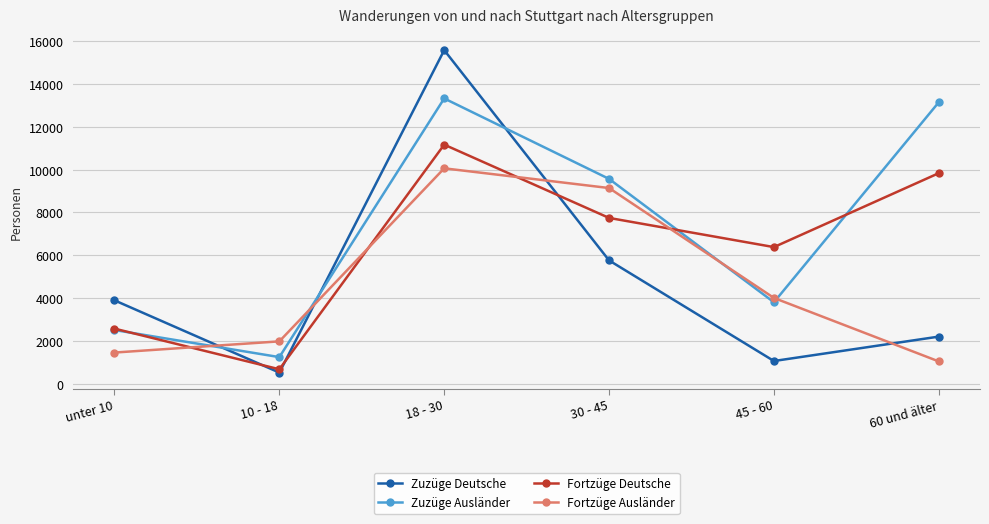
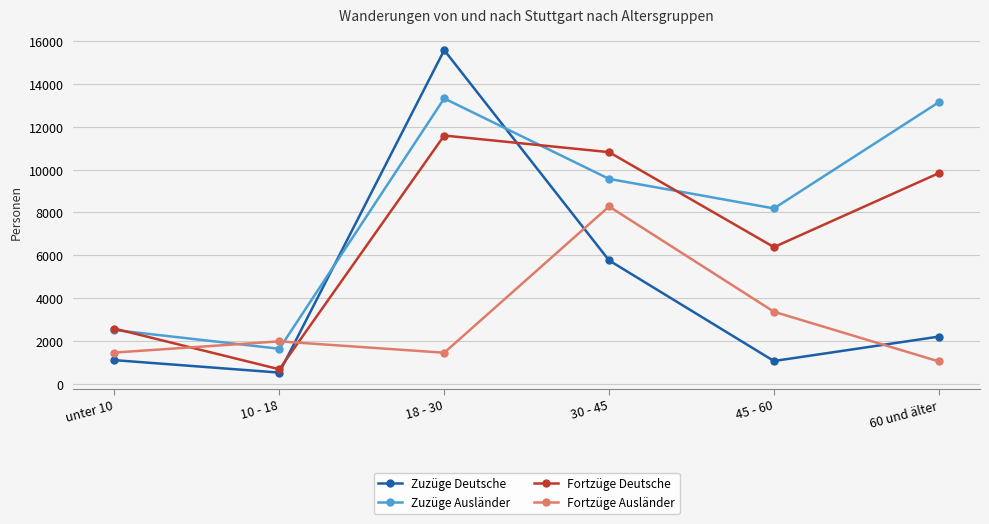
  {
    "Zuzüge Deutsche": {
-     "unter 10": 3900,
+     "unter 10": 1100,
      "10 - 18": 500,
      "18 - 30": 15600,
      "30 - 45": 5800,
      "45 - 60": 1100,
      "60 und älter": 2200
    },
    "Zuzüge Ausländer": {
-     "10 - 18": 1200,
+     "10 - 18": 1600,
      "18 - 30": 13300,
      "30 - 45": 9600,
-     "45 - 60": 3800,
+     "45 - 60": 8200,
      "60 und älter": 13100
    },
    "Fortzüge Deutsche": {
      "10 - 18": 700,
-     "18 - 30": 11200,
-     "30 - 45": 7700,
+     "18 - 30": 11600,
+     "30 - 45": 10800,
      "45 - 60": 6400,
      "60 und älter": 9800
    },
    "Fortzüge Ausländer": {
      "unter 10": 1500,
      "10 - 18": 2000,
-     "18 - 30": 10100,
-     "30 - 45": 9100,
-     "45 - 60": 4000,
+     "18 - 30": 1400,
+     "30 - 45": 8300,
+     "45 - 60": 3400,
      "60 und älter": 1000
    }
  }
